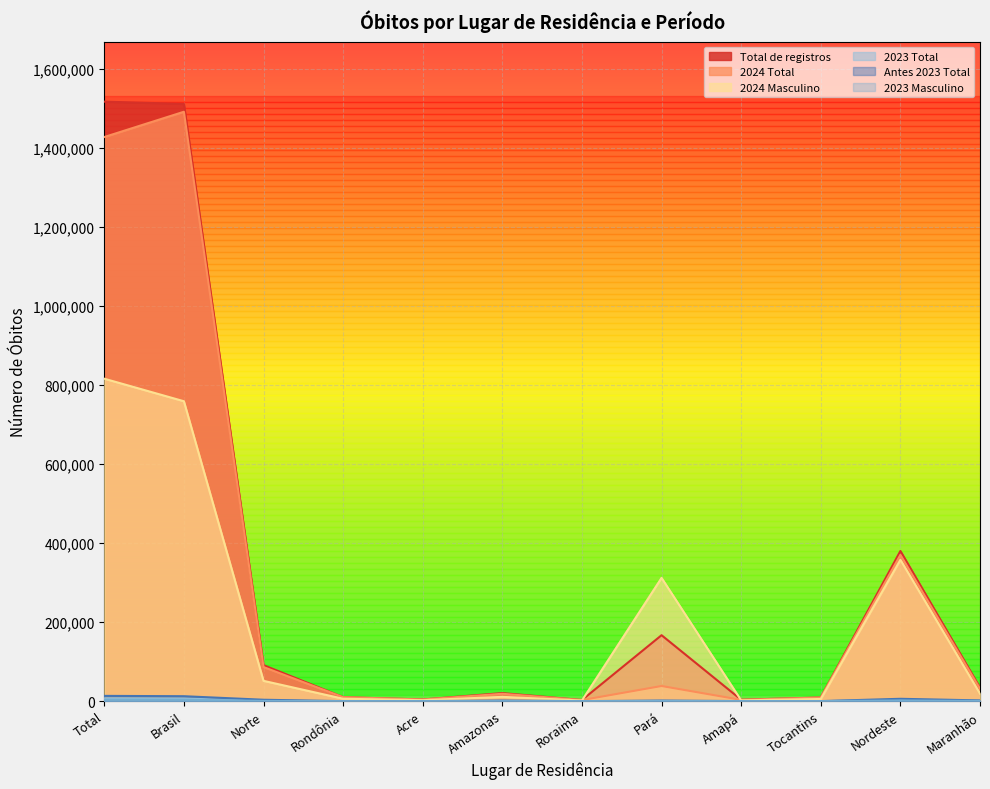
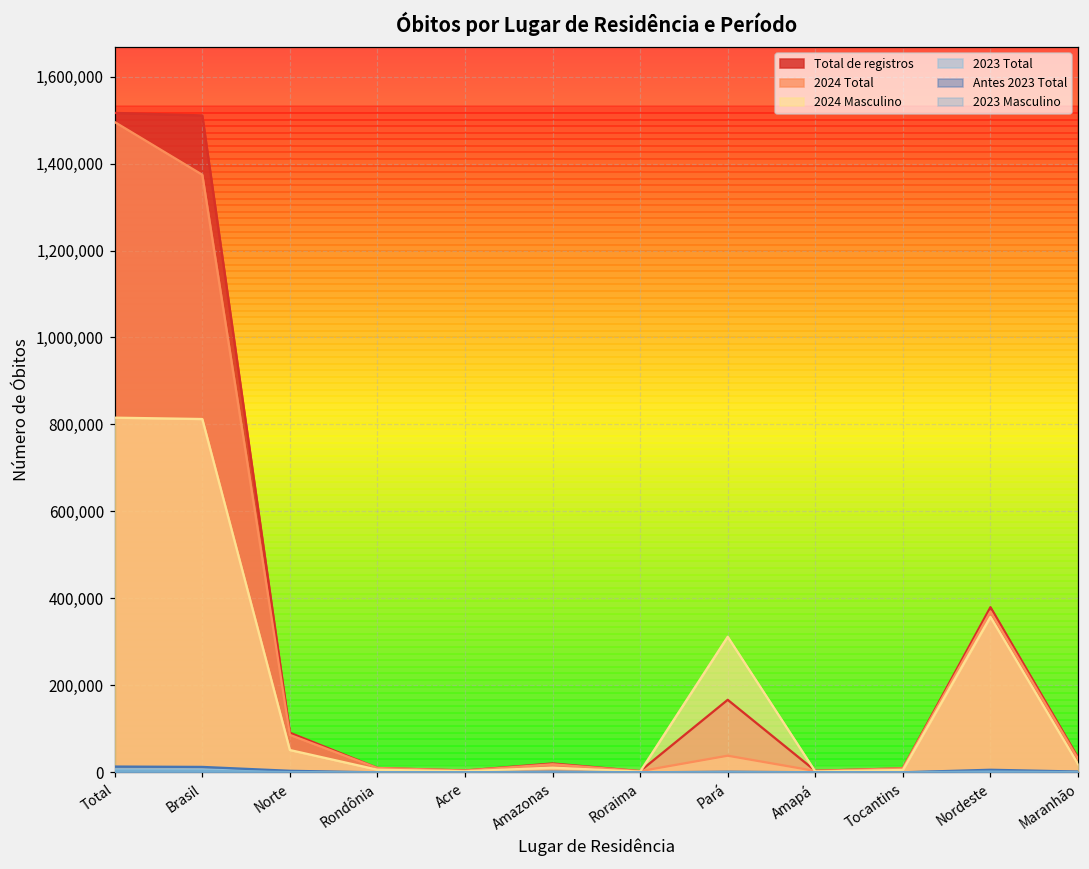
  {
    "Total de registros": {
      "Total": "1,520,000",
      "Brasil": "1,510,000",
      "Pará": "170,000",
      "Nordeste": "380,000"
    },
    "2024 Total": {
-     "Total": "1,430,000",
-     "Brasil": "1,490,000",
+     "Total": "1,500,000",
+     "Brasil": "1,370,000",
      "Pará": "40,000",
      "Nordeste": "370,000"
    },
    "2024 Masculino": {
      "Total": "820,000",
-     "Brasil": "760,000",
+     "Brasil": "810,000",
      "Norte": "50,000",
      "Amazonas": "10,000",
      "Pará": "310,000",
      "Nordeste": "360,000",
      "Maranhão": "20,000"
    },
    "Antes 2023 Total": {
      "Total": "10,000"
    }
  }
